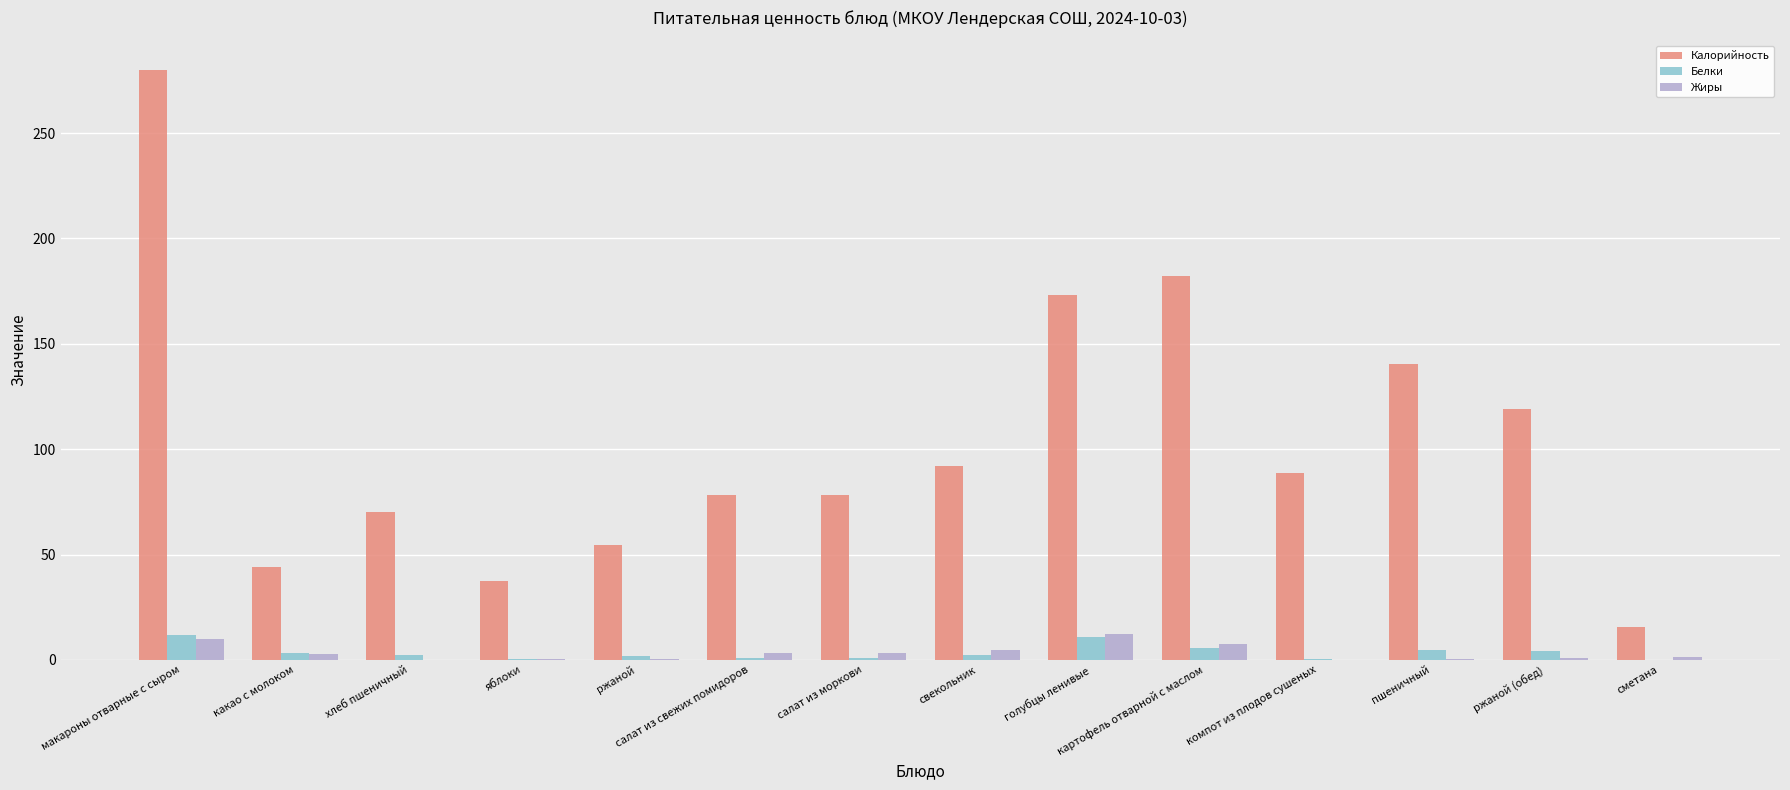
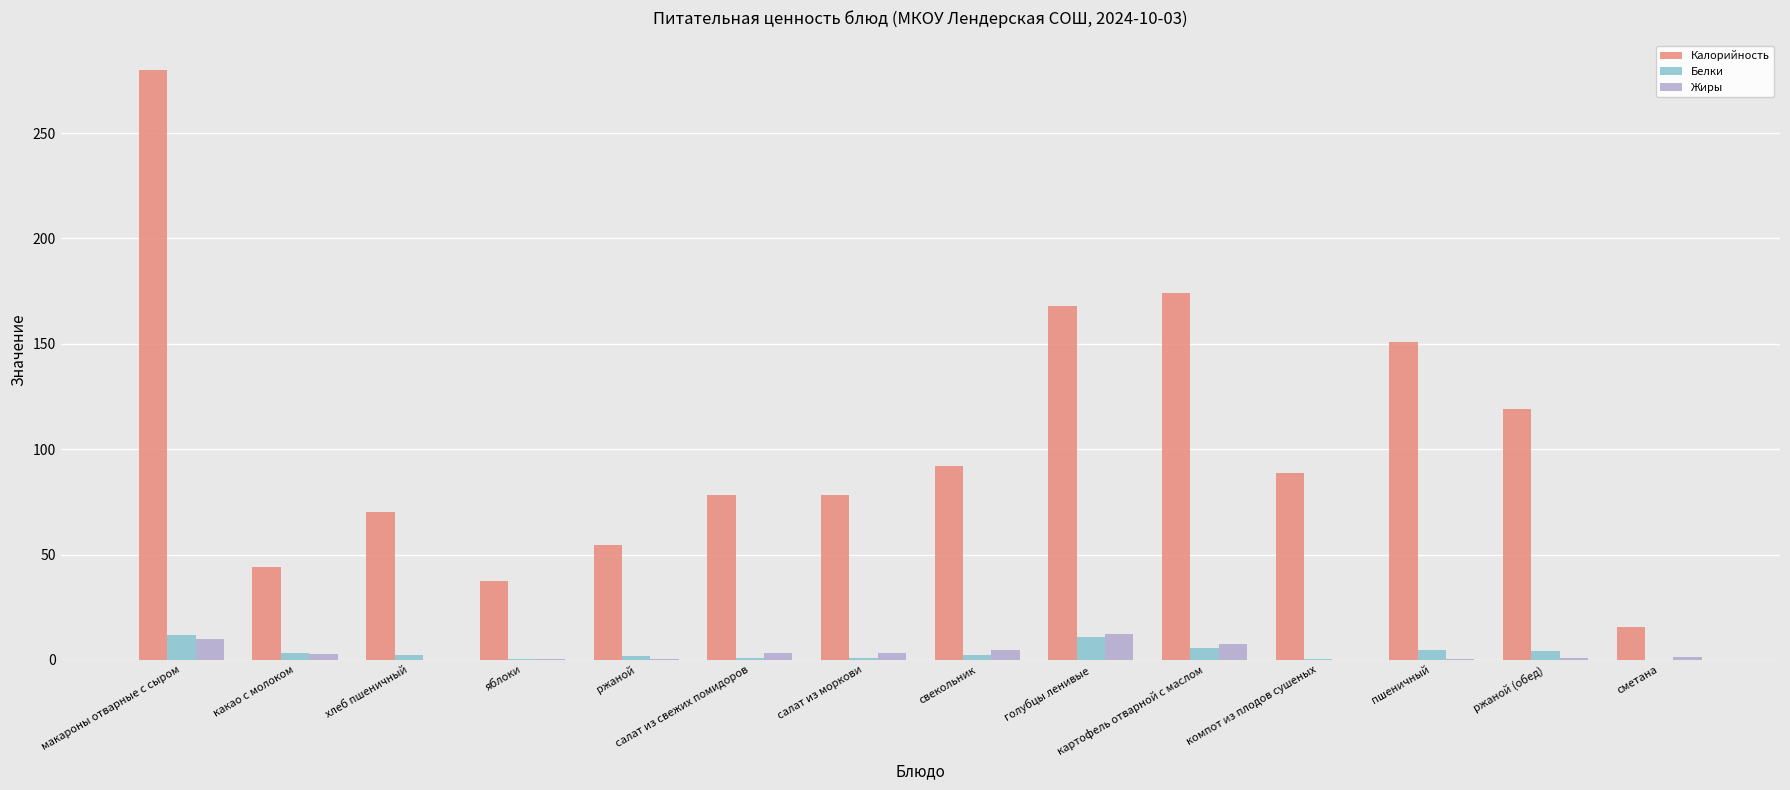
  {
    "Калорийность": {
      "макароны отварные с сыром": 280,
      "какао с молоком": 44,
      "хлеб пшеничный": 70,
      "яблоки": 38,
      "ржаной": 55,
      "салат из свежих помидоров": 78,
      "салат из моркови": 78,
      "свекольник": 92,
-     "голубцы ленивые": 173,
-     "картофель отварной с маслом": 182,
+     "голубцы ленивые": 168,
+     "картофель отварной с маслом": 174,
      "компот из плодов сушеных": 89,
-     "пшеничный": 141,
+     "пшеничный": 151,
      "ржаной (обед)": 119,
      "сметана": 16
    }
  }
